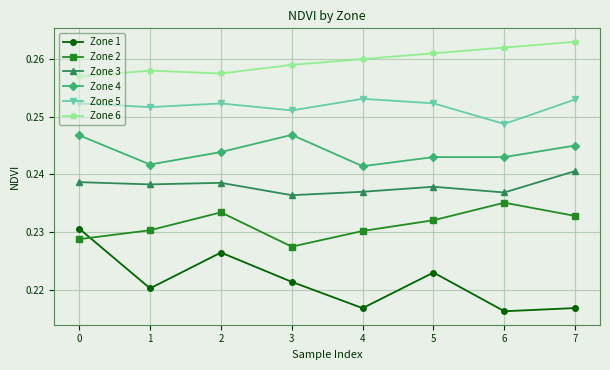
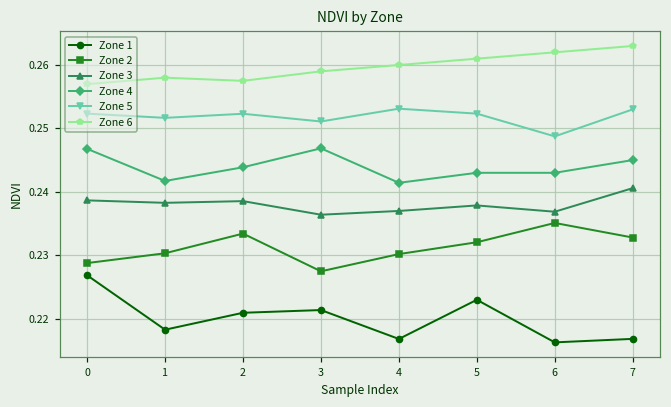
  {
    "Zone 1": {
-     "0": 0.231,
-     "1": 0.220,
-     "2": 0.226,
+     "0": 0.227,
+     "1": 0.218,
+     "2": 0.221,
      "3": 0.221,
      "4": 0.217,
      "5": 0.223,
      "6": 0.216,
      "7": 0.217
    }
  }
